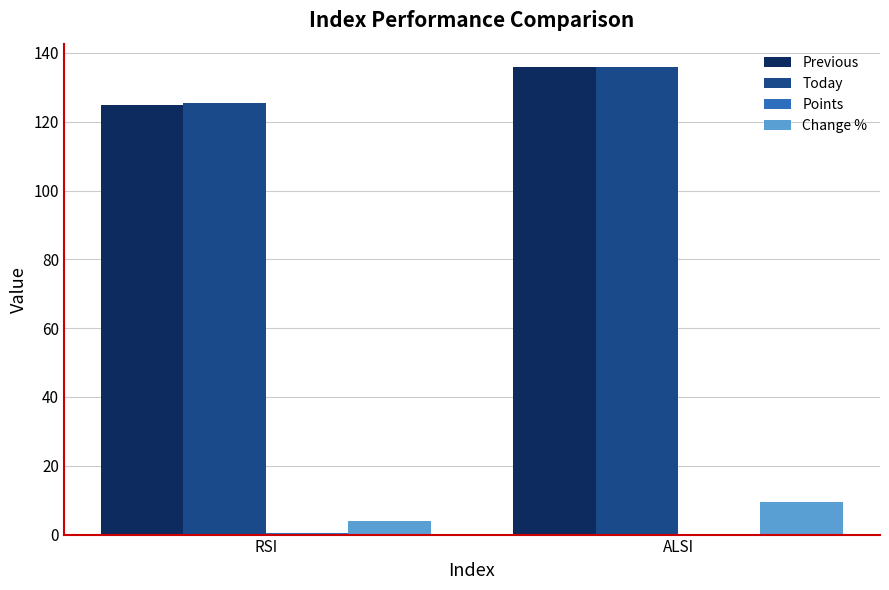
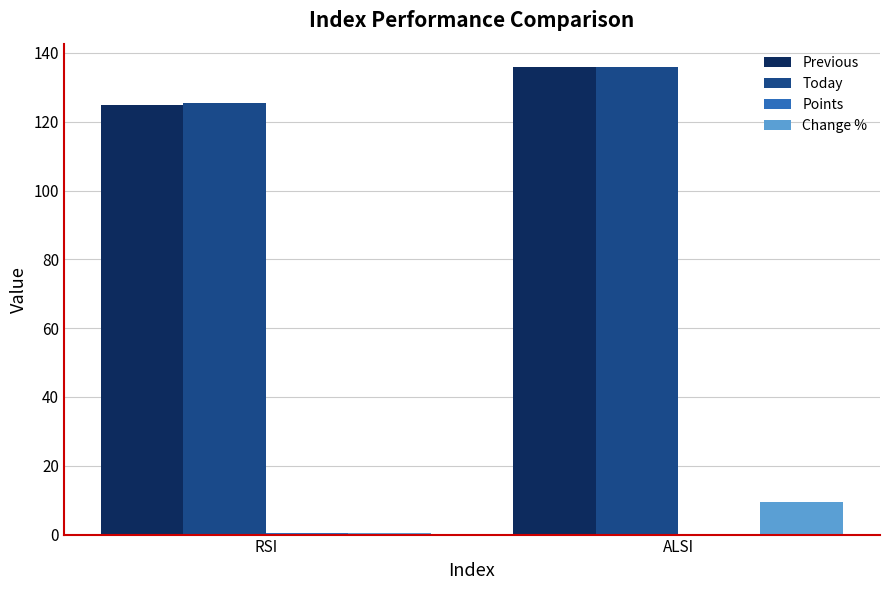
  {
    "Change %": {
-     "RSI": 4,
+     "RSI": 0,
      "ALSI": 10
    }
  }
